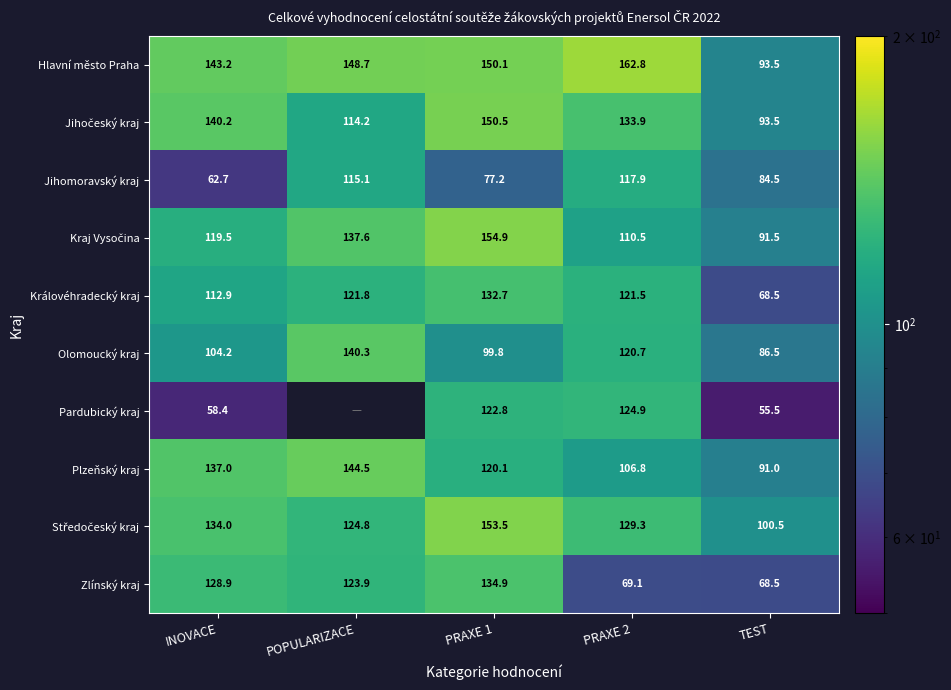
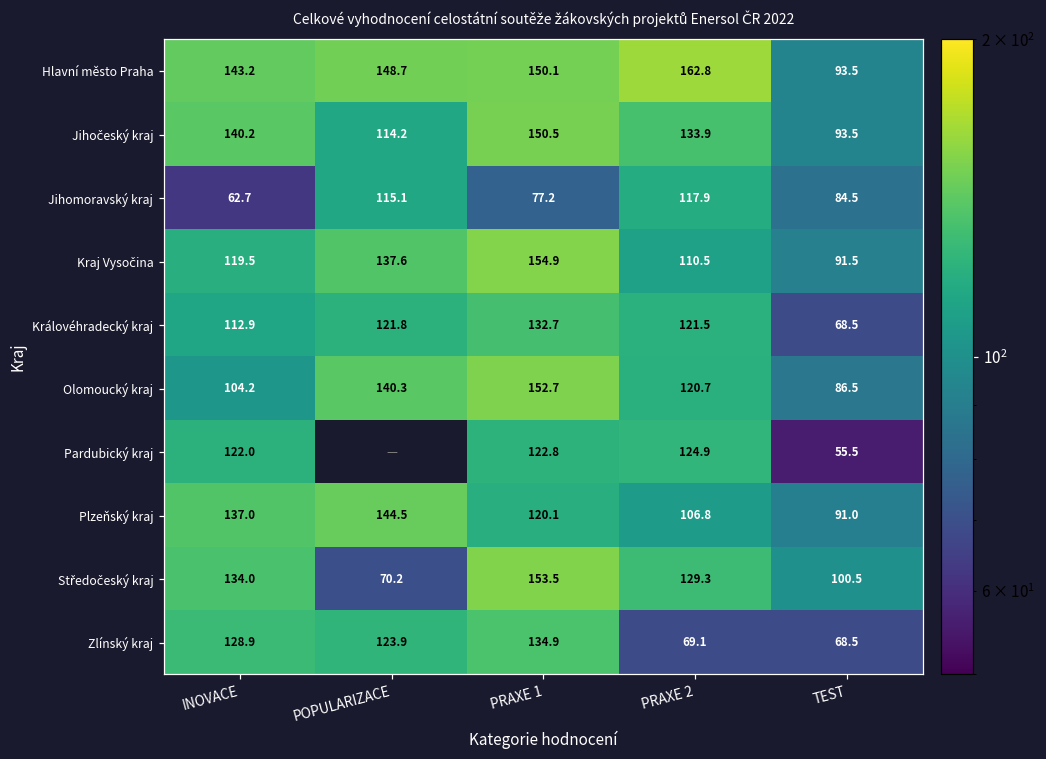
  {
    "Hlavní město Praha": {
      "INOVACE": 143.2,
      "POPULARIZACE": 148.7,
      "PRAXE 1": 150.1,
      "PRAXE 2": 162.8,
      "TEST": 93.5
    },
    "Jihočeský kraj": {
      "INOVACE": 140.2,
      "POPULARIZACE": 114.2,
      "PRAXE 1": 150.5,
      "PRAXE 2": 133.9,
      "TEST": 93.5
    },
    "Jihomoravský kraj": {
      "INOVACE": 62.7,
      "POPULARIZACE": 115.1,
      "PRAXE 1": 77.2,
      "PRAXE 2": 117.9,
      "TEST": 84.5
    },
    "Kraj Vysočina": {
      "INOVACE": 119.5,
      "POPULARIZACE": 137.6,
      "PRAXE 1": 154.9,
      "PRAXE 2": 110.5,
      "TEST": 91.5
    },
    "Královéhradecký kraj": {
      "INOVACE": 112.9,
      "POPULARIZACE": 121.8,
      "PRAXE 1": 132.7,
      "PRAXE 2": 121.5,
      "TEST": 68.5
    },
    "Olomoucký kraj": {
      "INOVACE": 104.2,
      "POPULARIZACE": 140.3,
-     "PRAXE 1": 99.8,
+     "PRAXE 1": 152.7,
      "PRAXE 2": 120.7,
      "TEST": 86.5
    },
    "Pardubický kraj": {
-     "INOVACE": 58.4,
+     "INOVACE": 122.0,
      "PRAXE 1": 122.8,
      "PRAXE 2": 124.9,
      "TEST": 55.5
    },
    "Plzeňský kraj": {
      "INOVACE": 137.0,
      "POPULARIZACE": 144.5,
      "PRAXE 1": 120.1,
      "PRAXE 2": 106.8,
      "TEST": 91.0
    },
    "Středočeský kraj": {
      "INOVACE": 134.0,
-     "POPULARIZACE": 124.8,
+     "POPULARIZACE": 70.2,
      "PRAXE 1": 153.5,
      "PRAXE 2": 129.3,
      "TEST": 100.5
    },
    "Zlínský kraj": {
      "INOVACE": 128.9,
      "POPULARIZACE": 123.9,
      "PRAXE 1": 134.9,
      "PRAXE 2": 69.1,
      "TEST": 68.5
    }
  }
